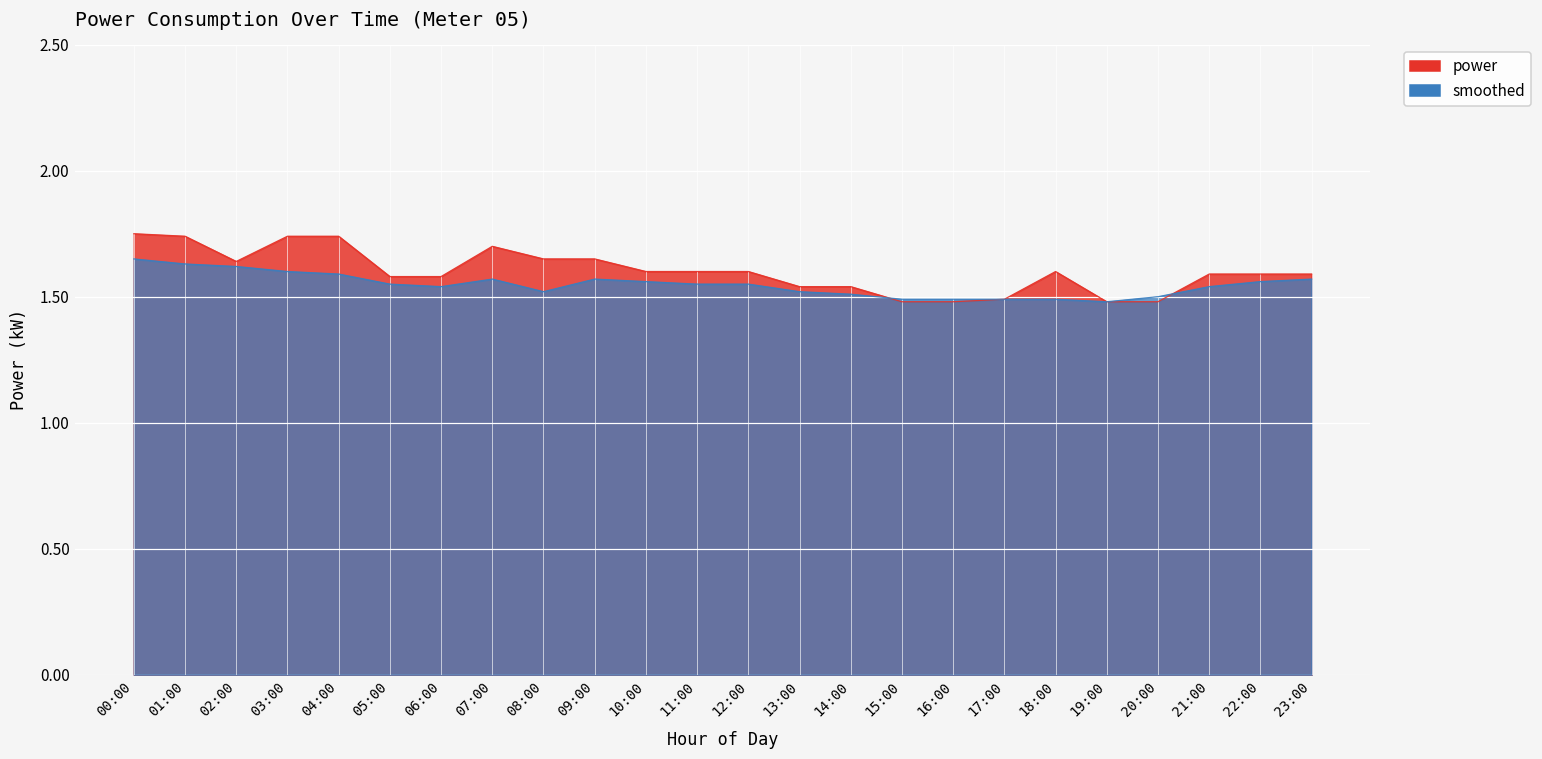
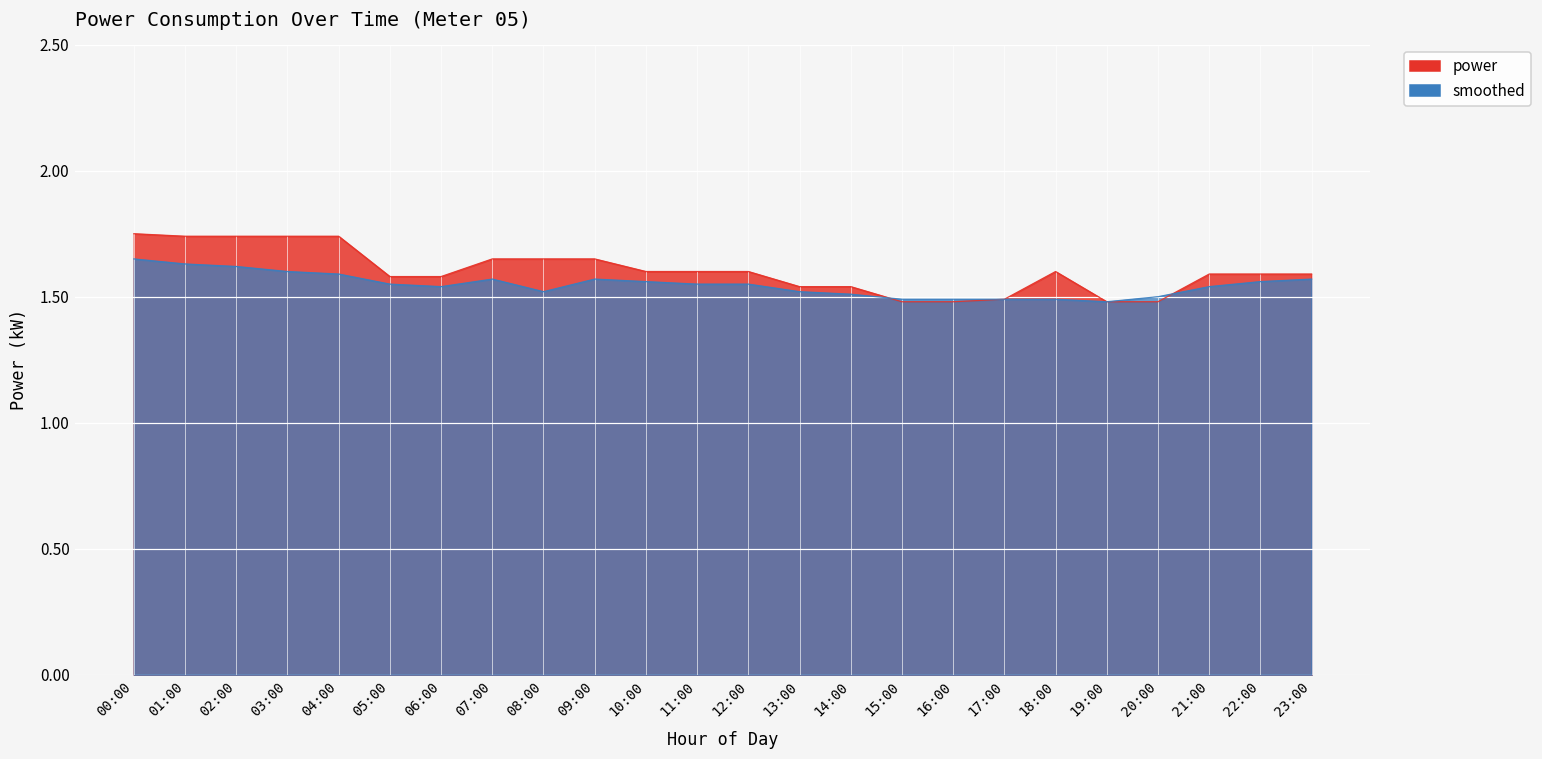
  {
    "power": {
      "00:00": 1.75,
      "01:00": 1.74,
-     "02:00": 1.64,
+     "02:00": 1.74,
      "03:00": 1.74,
      "04:00": 1.74,
      "05:00": 1.58,
      "06:00": 1.58,
-     "07:00": 1.70,
+     "07:00": 1.65,
      "08:00": 1.65,
      "09:00": 1.65,
      "10:00": 1.60,
      "11:00": 1.60,
      "12:00": 1.60,
      "13:00": 1.54,
      "14:00": 1.54,
      "18:00": 1.60,
      "20:00": 1.48,
      "21:00": 1.59,
      "22:00": 1.59,
      "23:00": 1.59
    },
    "smoothed": {
      "00:00": 1.65,
      "01:00": 1.63,
      "02:00": 1.62,
      "03:00": 1.60,
      "04:00": 1.59,
      "05:00": 1.55,
      "06:00": 1.54,
      "07:00": 1.57,
      "08:00": 1.52,
      "09:00": 1.57,
      "10:00": 1.56,
      "11:00": 1.55,
      "12:00": 1.55,
      "13:00": 1.52,
      "14:00": 1.51,
      "18:00": 1.49,
      "20:00": 1.50,
      "21:00": 1.54,
      "22:00": 1.56,
      "23:00": 1.57
    }
  }
